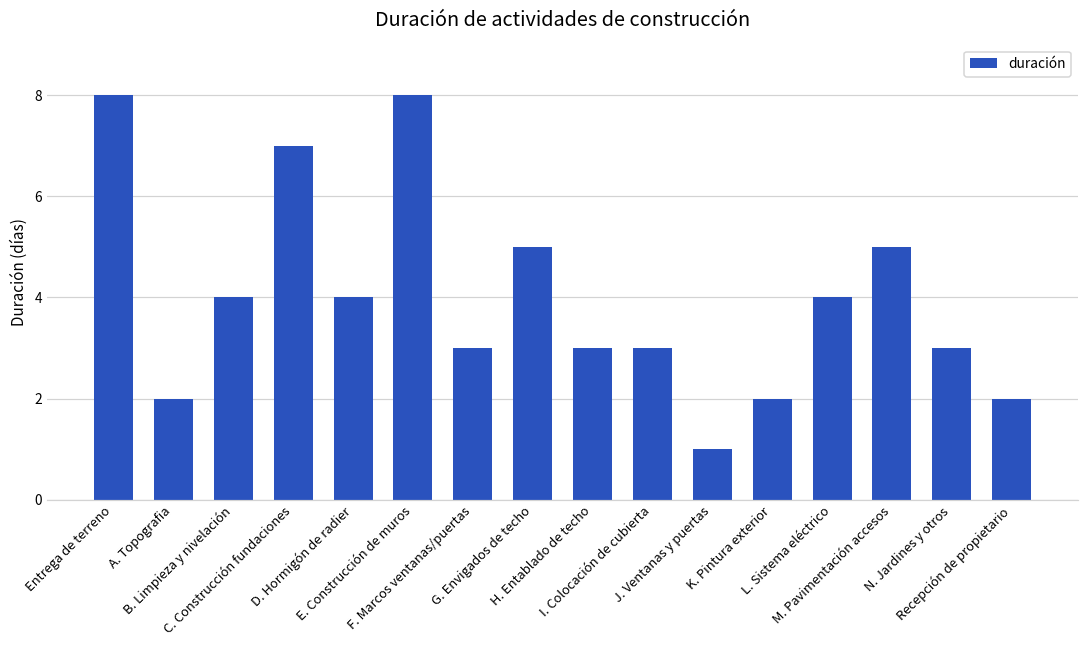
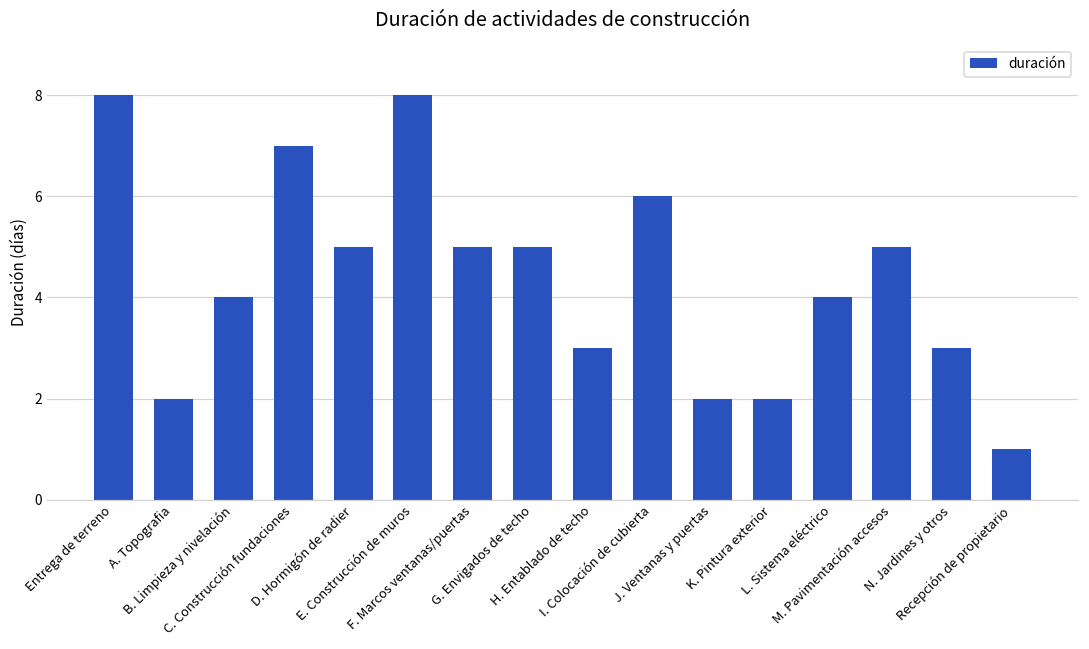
  {
    "Entrega de terreno": 8,
    "A. Topografia": 2,
    "B. Limpieza y nivelación": 4,
    "C. Construcción fundaciones": 7,
-   "D. Hormigón de radier": 4,
+   "D. Hormigón de radier": 5,
    "E. Construcción de muros": 8,
-   "F. Marcos ventanas/puertas": 3,
+   "F. Marcos ventanas/puertas": 5,
    "G. Envigados de techo": 5,
    "H. Entablado de techo": 3,
-   "I. Colocación de cubierta": 3,
-   "J. Ventanas y puertas": 1,
+   "I. Colocación de cubierta": 6,
+   "J. Ventanas y puertas": 2,
    "K. Pintura exterior": 2,
    "L. Sistema eléctrico": 4,
    "M. Pavimentación accesos": 5,
    "N. Jardines y otros": 3,
-   "Recepción de propietario": 2
+   "Recepción de propietario": 1
  }
